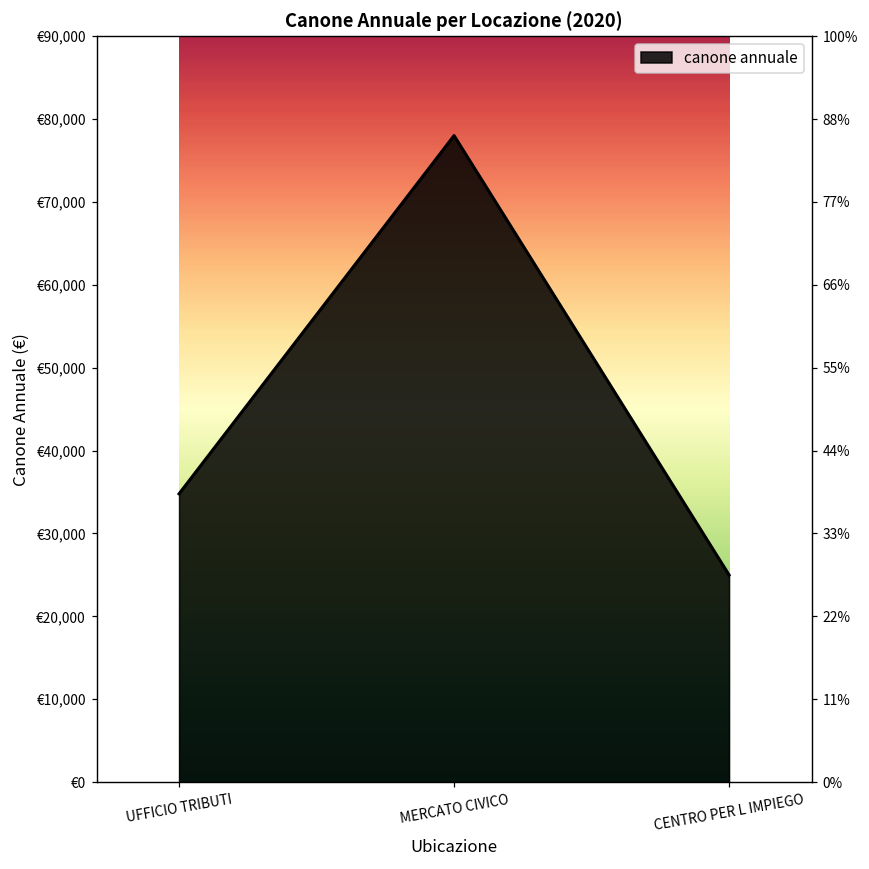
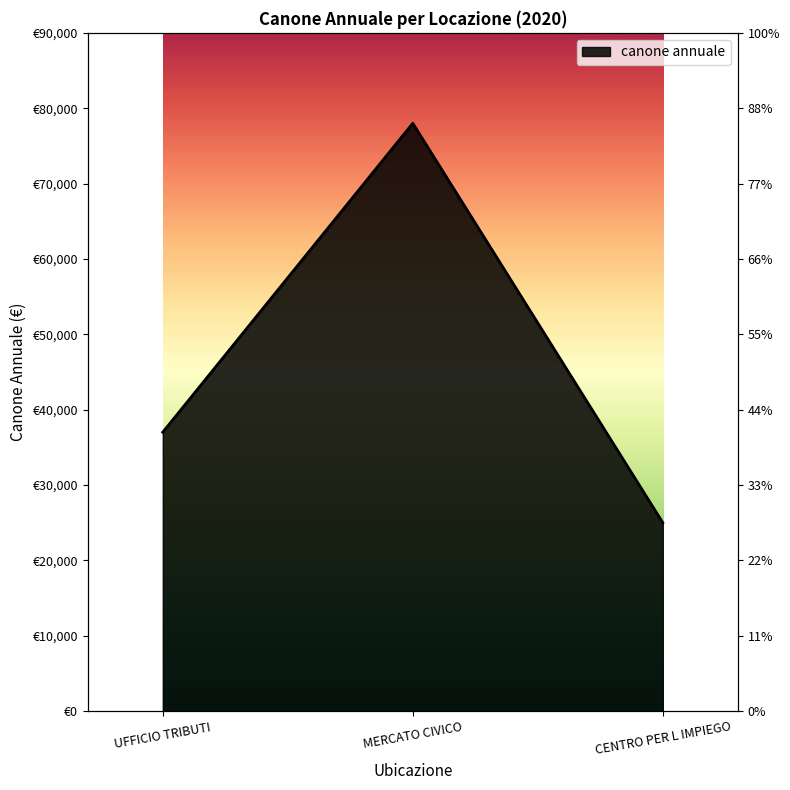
  {
-   "UFFICIO TRIBUTI": "€35,000",
+   "UFFICIO TRIBUTI": "€37,000",
    "MERCATO CIVICO": "€78,000",
    "CENTRO PER L IMPIEGO": "€25,000"
  }
